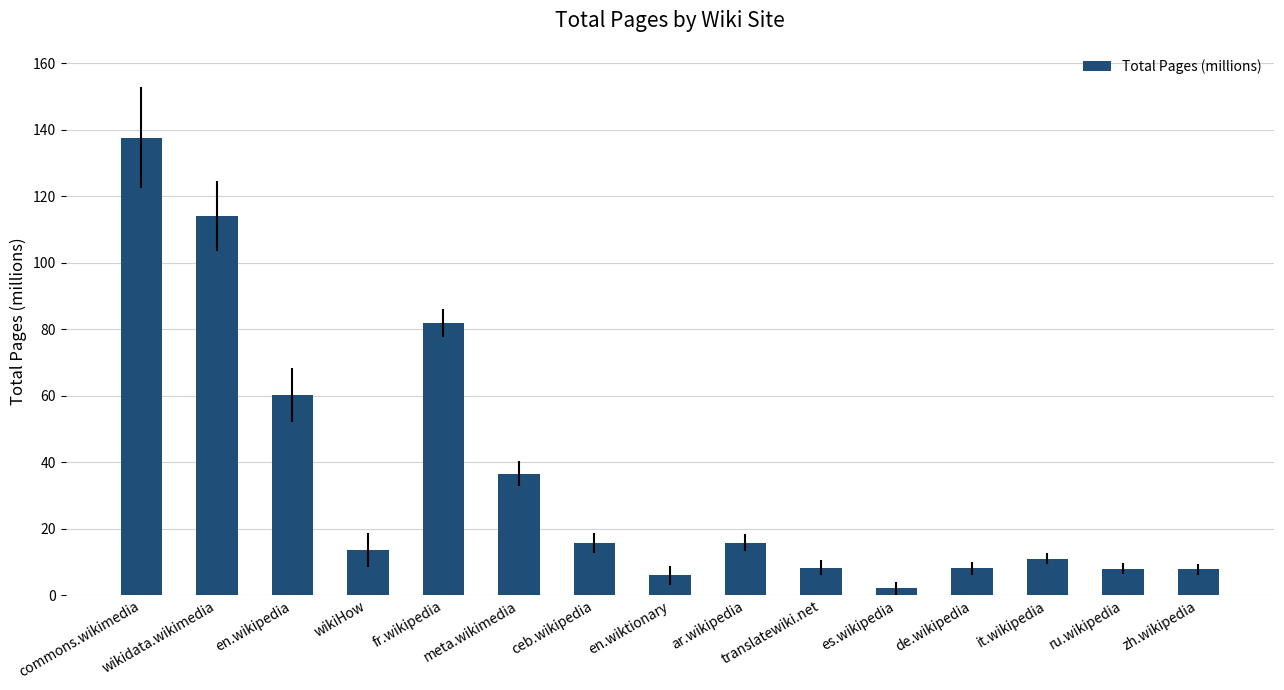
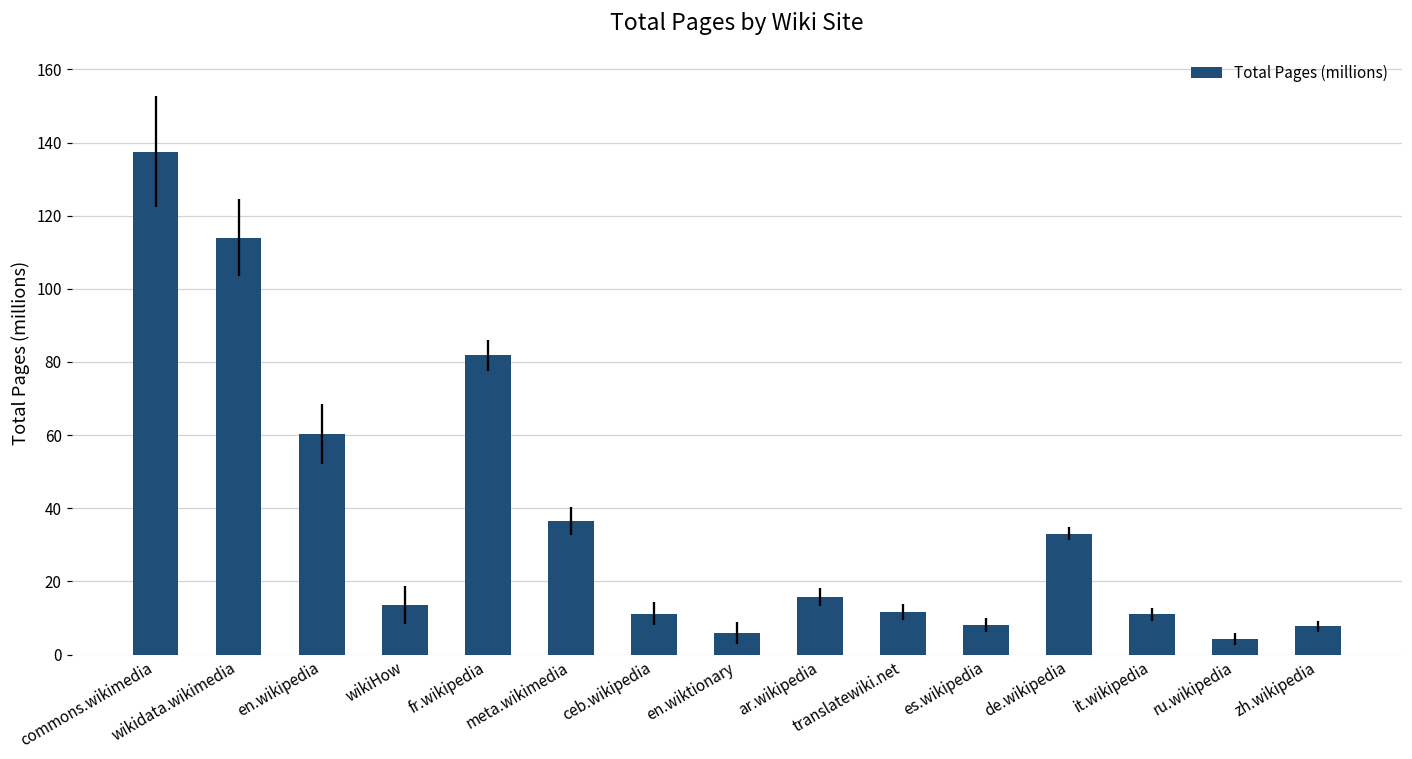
  {
    "commons.wikimedia": 138,
    "wikidata.wikimedia": 114,
    "en.wikipedia": 60,
    "wikiHow": 14,
    "fr.wikipedia": 82,
    "meta.wikimedia": 37,
-   "ceb.wikipedia": 16,
+   "ceb.wikipedia": 11,
    "en.wiktionary": 6,
    "ar.wikipedia": 16,
-   "translatewiki.net": 8,
-   "es.wikipedia": 2,
-   "de.wikipedia": 8,
+   "translatewiki.net": 12,
+   "es.wikipedia": 8,
+   "de.wikipedia": 33,
    "it.wikipedia": 11,
-   "ru.wikipedia": 8,
+   "ru.wikipedia": 4,
    "zh.wikipedia": 8
  }
